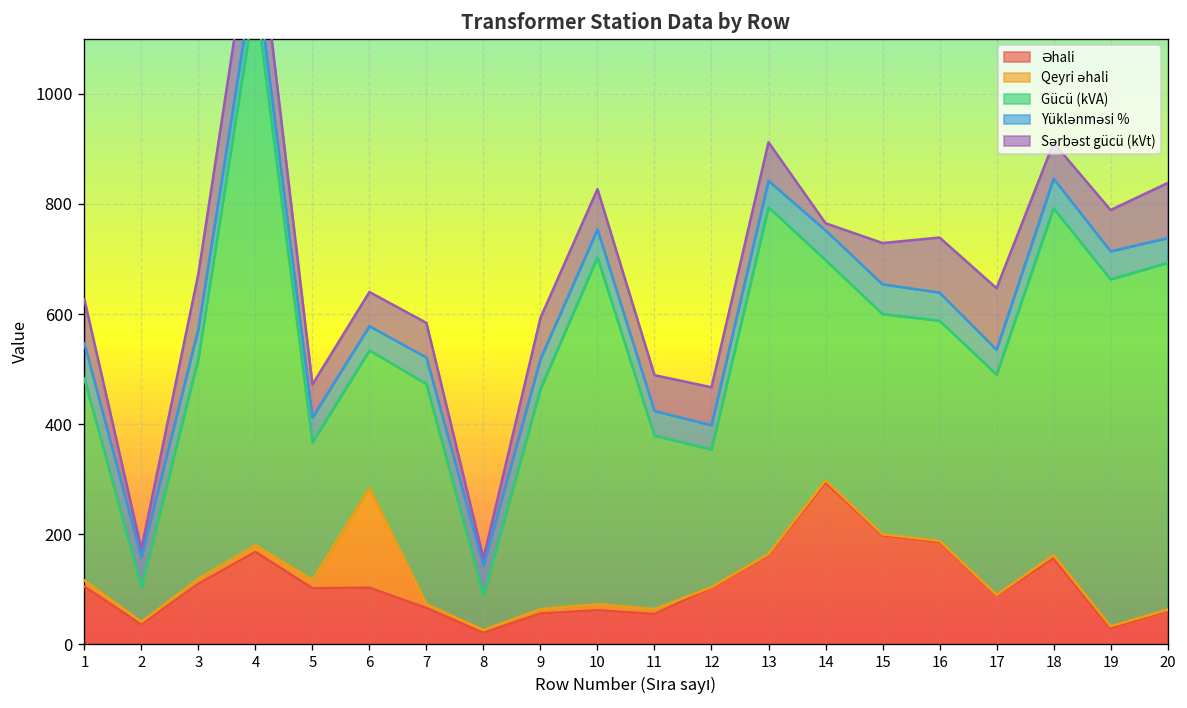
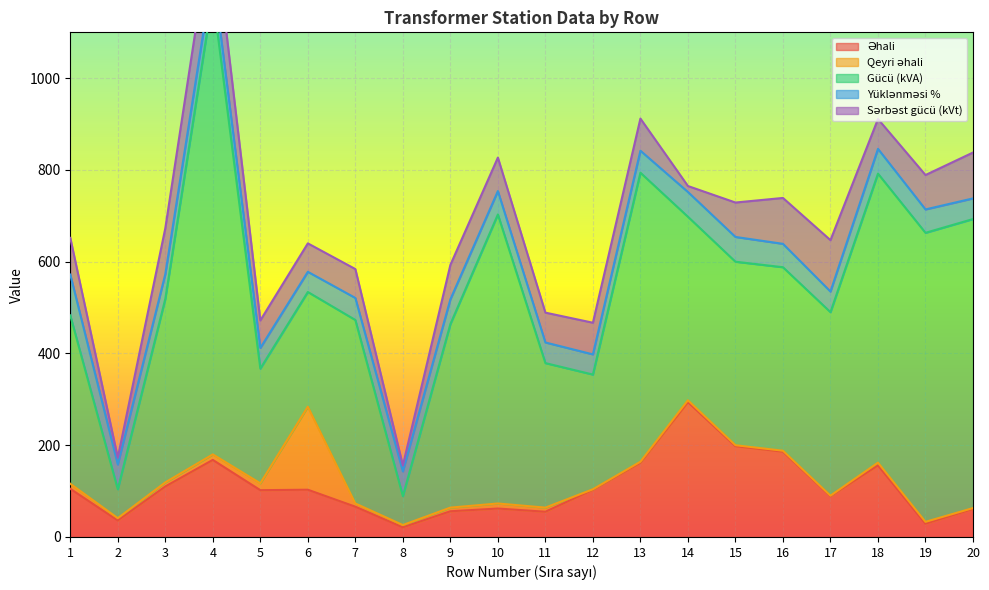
  {
    "Əhali": {
      "1": 110,
      "3": 110,
      "4": 170,
      "5": 100,
      "6": 100,
      "7": 70,
      "9": 60,
      "10": 60,
      "11": 60,
      "18": 160
    },
    "Qeyri əhali": {
      "1": 10,
      "3": 10,
      "4": 10,
      "5": 20,
      "6": 180,
      "7": 10,
      "9": 10,
      "10": 10,
      "11": 10,
      "18": 10
    },
    "Gücü (kVA)": {
      "1": 370,
      "2": 60,
      "3": 400,
      "5": 250,
      "6": 250,
      "7": 400,
      "8": 60,
      "9": 400,
      "10": 630,
      "11": 320,
      "12": 250,
      "13": 630,
      "14": 400,
      "15": 400,
      "16": 400,
      "17": 400,
      "18": 630,
      "19": 630,
      "20": 630
    },
    "Yüklənməsi %": {
-     "1": 60,
+     "1": 90,
      "2": 50,
      "3": 50,
      "5": 50,
      "6": 40,
      "7": 50,
      "8": 50,
      "9": 50,
      "10": 50,
      "11": 50,
      "12": 40,
      "13": 50,
      "14": 50,
      "15": 50,
      "16": 50,
      "17": 50,
      "18": 50,
      "19": 50,
      "20": 50
    },
    "Sərbəst gücü (kVt)": {
      "1": 80,
      "2": 20,
      "3": 100,
      "5": 60,
      "6": 60,
      "7": 60,
      "8": 10,
      "9": 80,
      "10": 70,
      "11": 70,
      "12": 70,
      "13": 70,
      "14": 10,
      "15": 80,
      "16": 100,
      "17": 110,
      "19": 80,
      "20": 100
    }
  }
